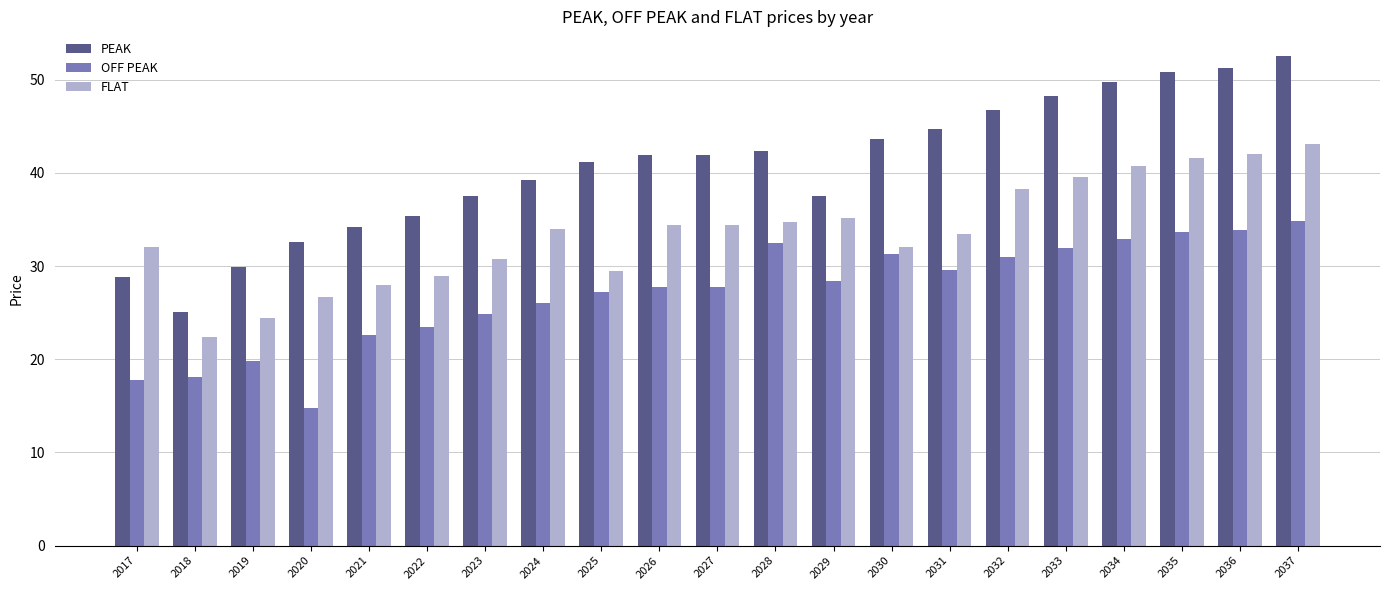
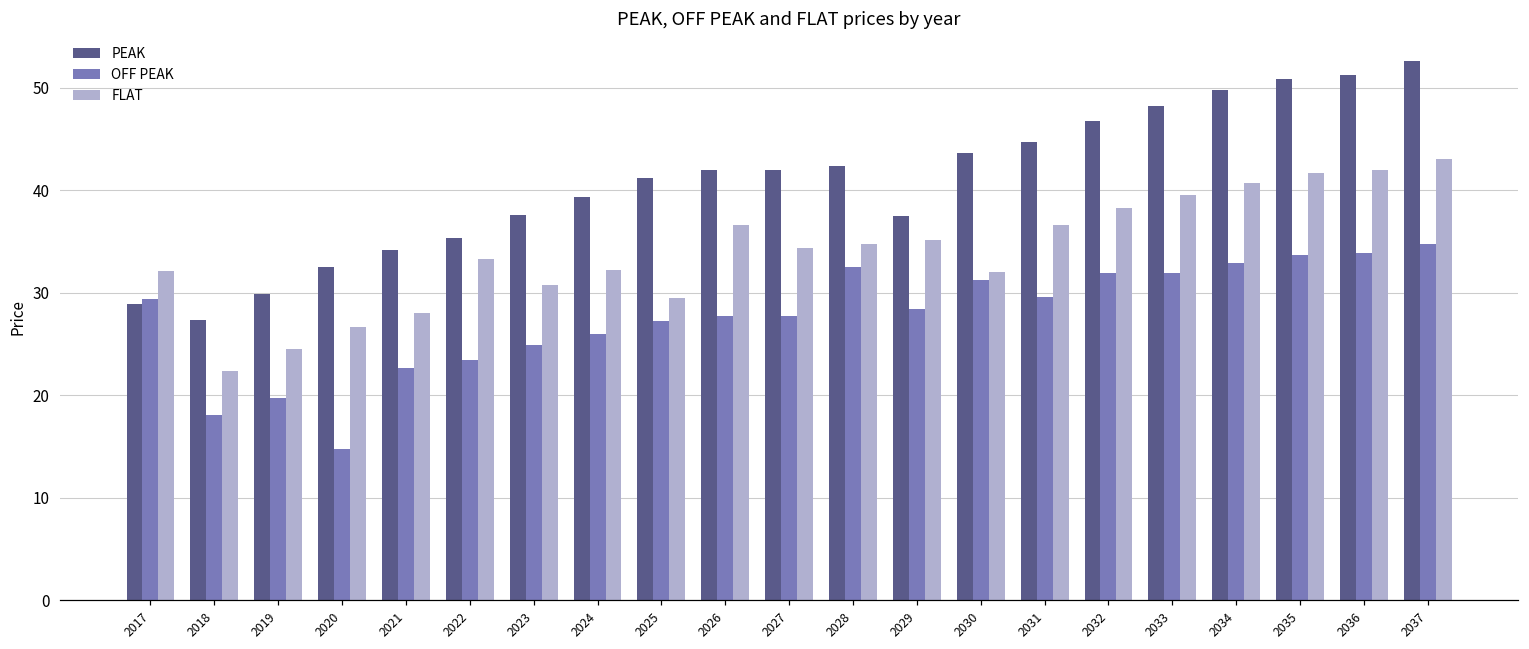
  {
    "PEAK": {
      "2017": 29,
-     "2018": 25,
+     "2018": 27,
      "2019": 30,
      "2020": 33,
      "2021": 34,
      "2022": 35,
      "2023": 38,
      "2024": 39,
      "2025": 41,
      "2026": 42,
      "2027": 42,
      "2028": 42,
      "2029": 37,
      "2030": 44,
      "2031": 45,
      "2032": 47,
      "2033": 48,
      "2034": 50,
      "2035": 51,
      "2036": 51,
      "2037": 53
    },
    "OFF PEAK": {
-     "2017": 18,
+     "2017": 29,
      "2018": 18,
      "2019": 20,
      "2020": 15,
      "2021": 23,
      "2022": 23,
      "2023": 25,
      "2024": 26,
      "2025": 27,
      "2026": 28,
      "2027": 28,
      "2028": 33,
      "2029": 28,
      "2030": 31,
      "2031": 30,
-     "2032": 31,
+     "2032": 32,
      "2033": 32,
      "2034": 33,
      "2035": 34,
      "2036": 34,
      "2037": 35
    },
    "FLAT": {
      "2017": 32,
      "2018": 22,
      "2019": 24,
      "2020": 27,
      "2021": 28,
-     "2022": 29,
+     "2022": 33,
      "2023": 31,
-     "2024": 34,
+     "2024": 32,
      "2025": 29,
-     "2026": 34,
+     "2026": 37,
      "2027": 34,
      "2028": 35,
      "2029": 35,
      "2030": 32,
-     "2031": 33,
+     "2031": 37,
      "2032": 38,
      "2033": 40,
      "2034": 41,
      "2035": 42,
      "2036": 42,
      "2037": 43
    }
  }
